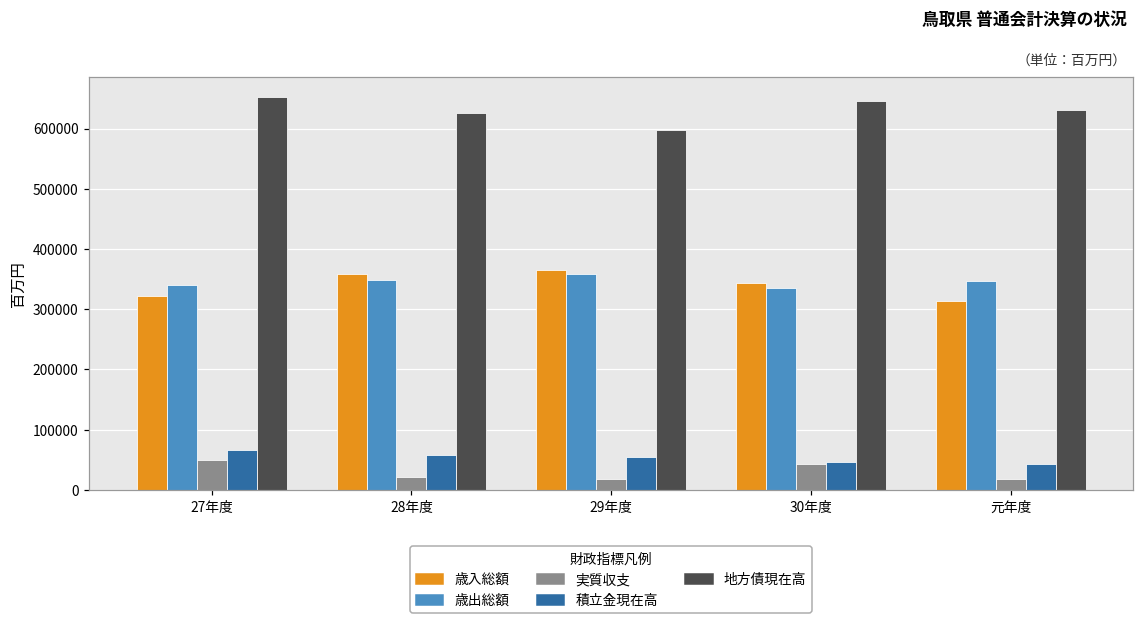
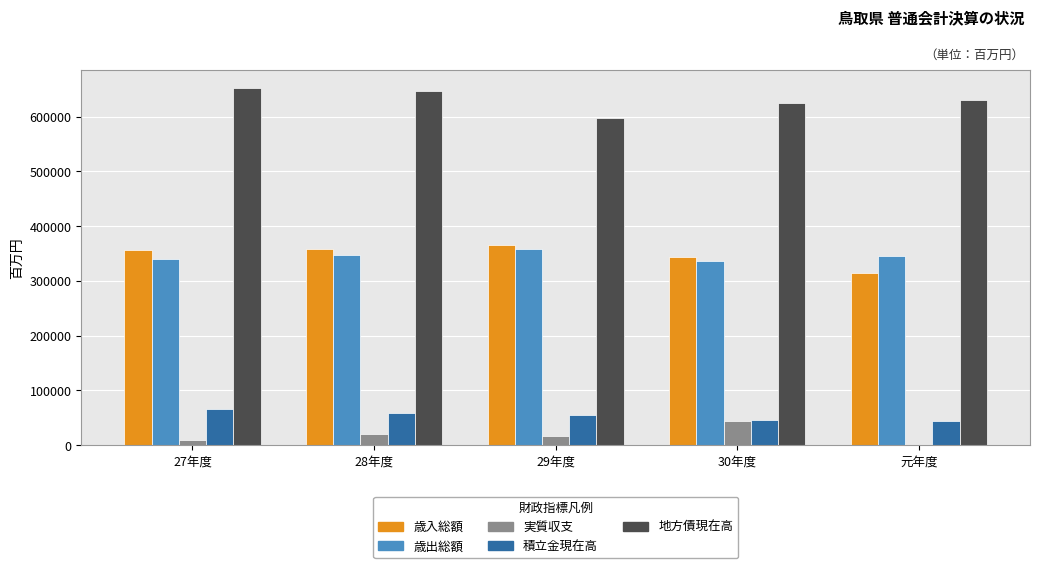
  {
    "歳入総額": {
-     "27年度": 320000,
+     "27年度": 360000,
      "28年度": 360000,
      "29年度": 370000,
      "30年度": 340000,
      "元年度": 310000
    },
    "実質収支": {
-     "27年度": 50000,
+     "27年度": 10000,
      "28年度": 20000,
      "29年度": 20000,
      "30年度": 40000,
-     "元年度": 20000
+     "元年度": 0
    },
    "地方債現在高": {
      "27年度": 650000,
-     "28年度": 630000,
+     "28年度": 650000,
      "29年度": 600000,
-     "30年度": 650000,
+     "30年度": 630000,
      "元年度": 630000
    }
  }
